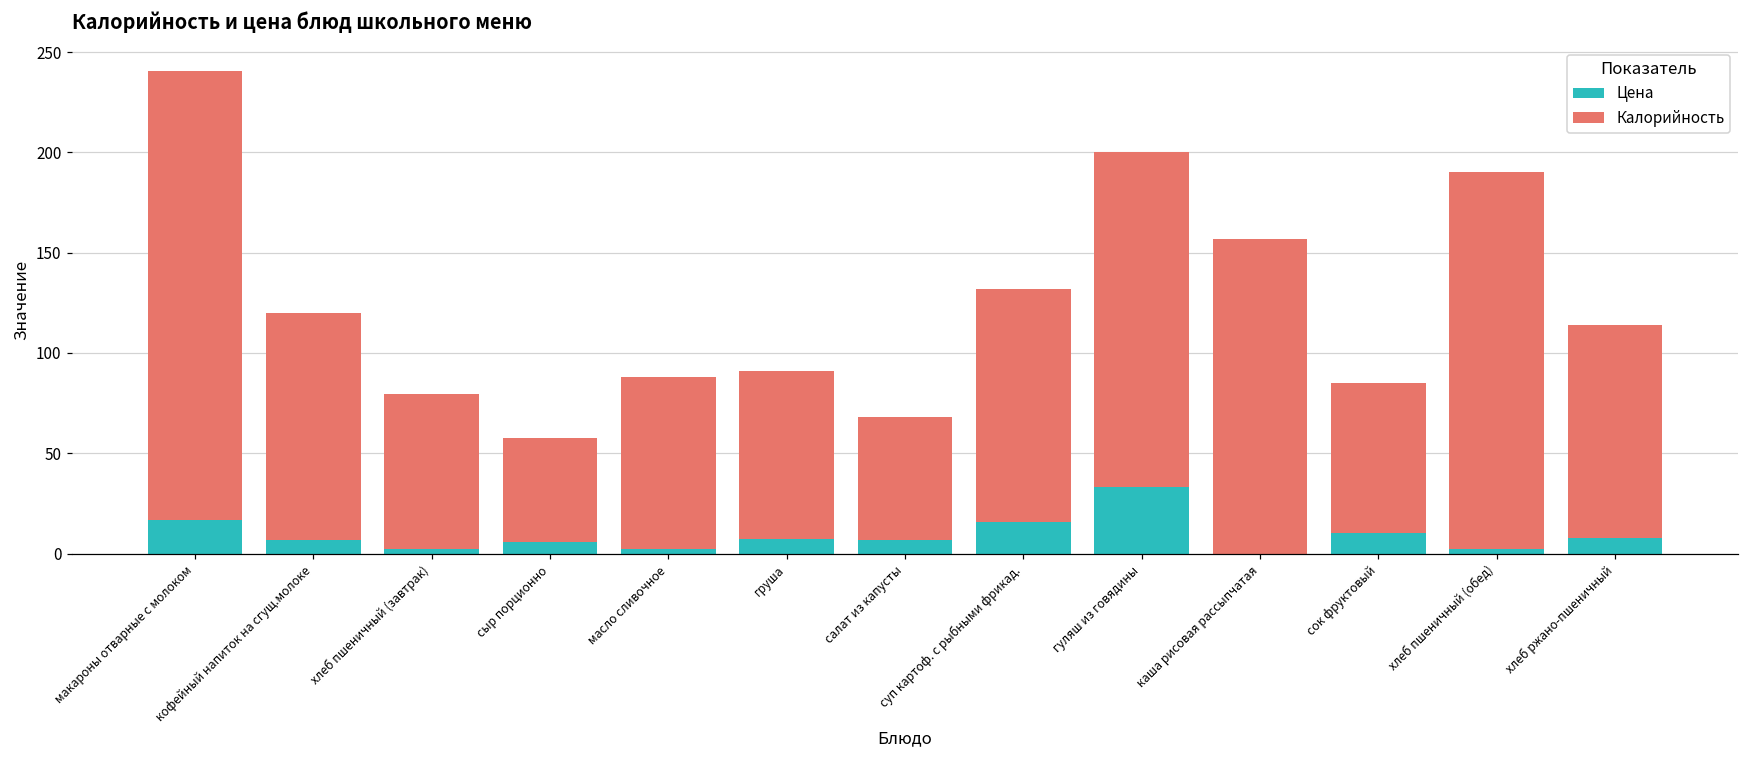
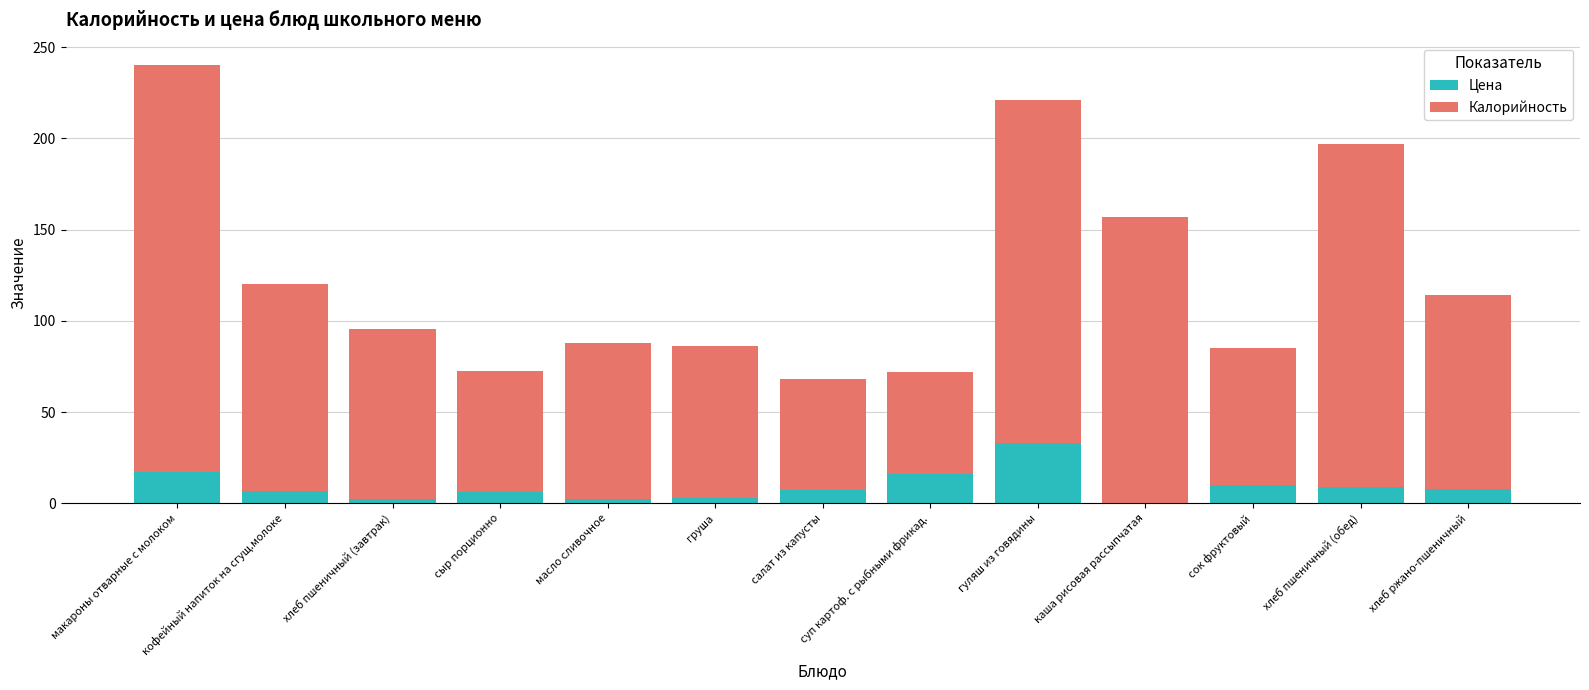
  {
    "Цена": {
      "макароны отварные с молоком": 17,
      "кофейный напиток на сгущ.молоке": 7,
      "хлеб пшеничный (завтрак)": 2,
      "сыр порционно": 6,
      "масло сливочное": 2,
-     "груша": 7,
+     "груша": 3,
      "салат из капусты": 7,
      "суп картоф. с рыбными фрикад.": 16,
      "гуляш из говядины": 33,
      "каша рисовая рассыпчатая": 0,
      "сок фруктовый": 10,
-     "хлеб пшеничный (обед)": 2,
+     "хлеб пшеничный (обед)": 9,
      "хлеб ржано-пшеничный": 8
    },
    "Калорийность": {
      "макароны отварные с молоком": 224,
      "кофейный напиток на сгущ.молоке": 113,
-     "хлеб пшеничный (завтрак)": 77,
-     "сыр порционно": 52,
+     "хлеб пшеничный (завтрак)": 94,
+     "сыр порционно": 67,
      "масло сливочное": 85,
      "груша": 84,
      "салат из капусты": 61,
-     "суп картоф. с рыбными фрикад.": 116,
-     "гуляш из говядины": 167,
+     "суп картоф. с рыбными фрикад.": 56,
+     "гуляш из говядины": 188,
      "каша рисовая рассыпчатая": 157,
      "сок фруктовый": 75,
      "хлеб пшеничный (обед)": 188,
      "хлеб ржано-пшеничный": 106
    }
  }
